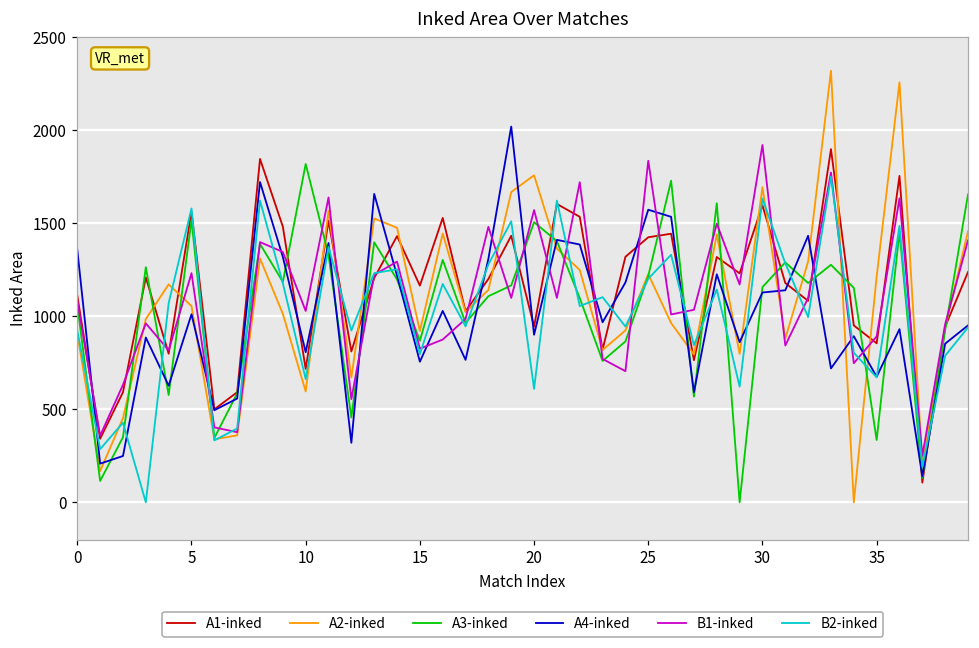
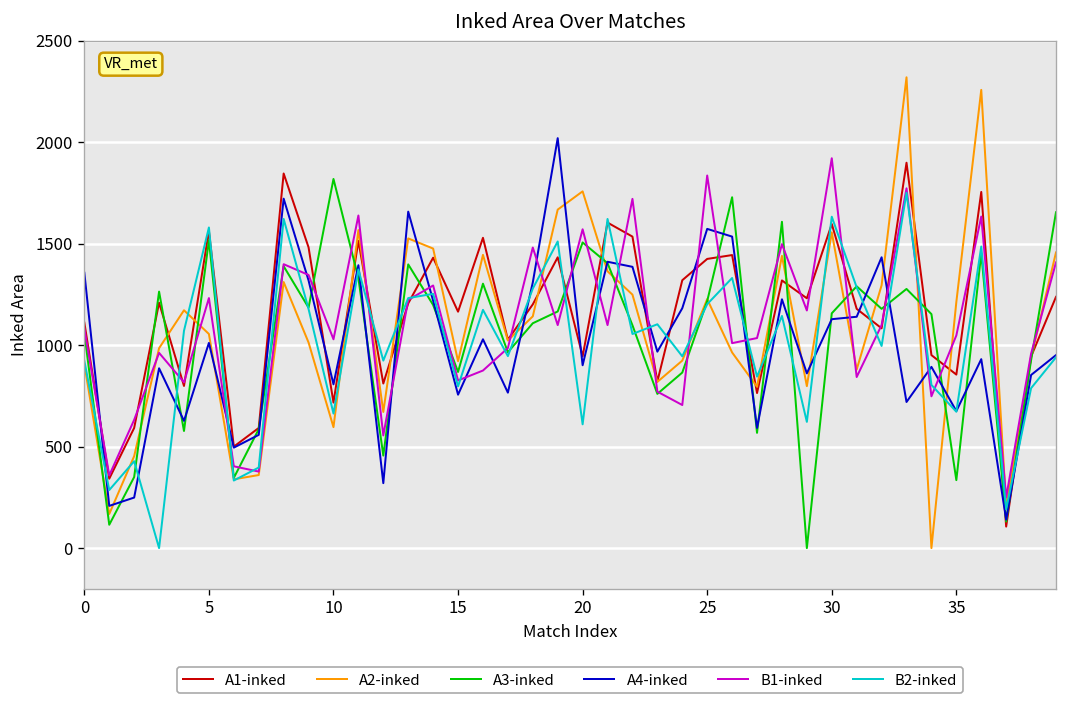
  {
    "A1-inked": {
      "0": 1110,
      "5": 1560,
      "10": 720,
      "15": 1170,
      "20": 950,
      "25": 1430,
      "30": 1600,
      "35": 860
    },
    "A2-inked": {
      "0": 910,
      "5": 1060,
      "10": 600,
      "15": 920,
      "20": 1760,
-     "30": 1690,
+     "30": 1560,
      "35": 1210
    },
    "A3-inked": {
      "0": 1060,
      "5": 1520,
      "10": 1820,
      "15": 870,
      "20": 1510,
      "30": 1160,
      "35": 340
    },
    "A4-inked": {
      "0": 1360,
      "5": 1010,
      "10": 810,
      "15": 760,
      "20": 900,
      "25": 1570,
      "30": 1130
    },
    "B1-inked": {
      "0": 1080,
      "5": 1230,
      "10": 1030,
      "15": 830,
      "20": 1570,
      "25": 1840,
      "30": 1920,
-     "35": 890
+     "35": 1050
    },
    "B2-inked": {
      "0": 920,
      "5": 1580,
      "10": 660,
      "15": 800,
      "20": 610,
      "30": 1630
    }
  }
